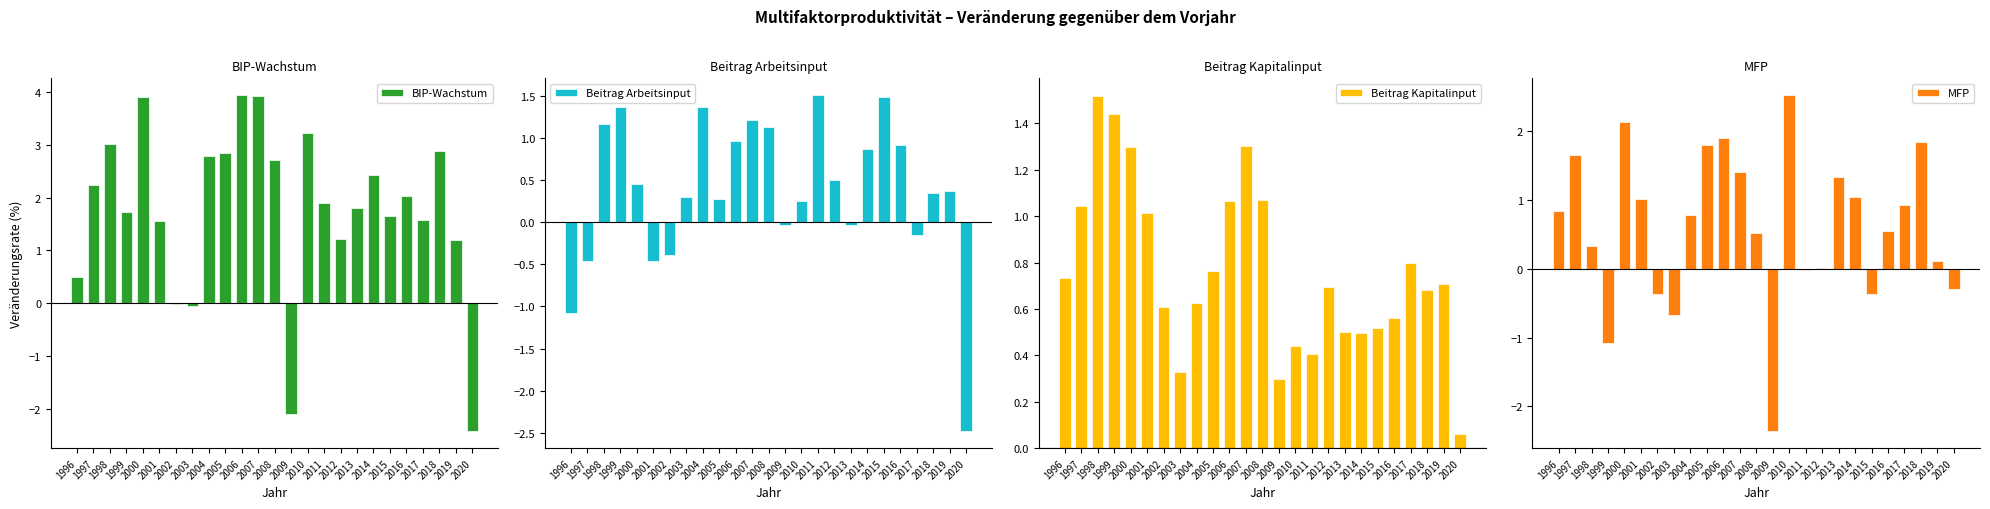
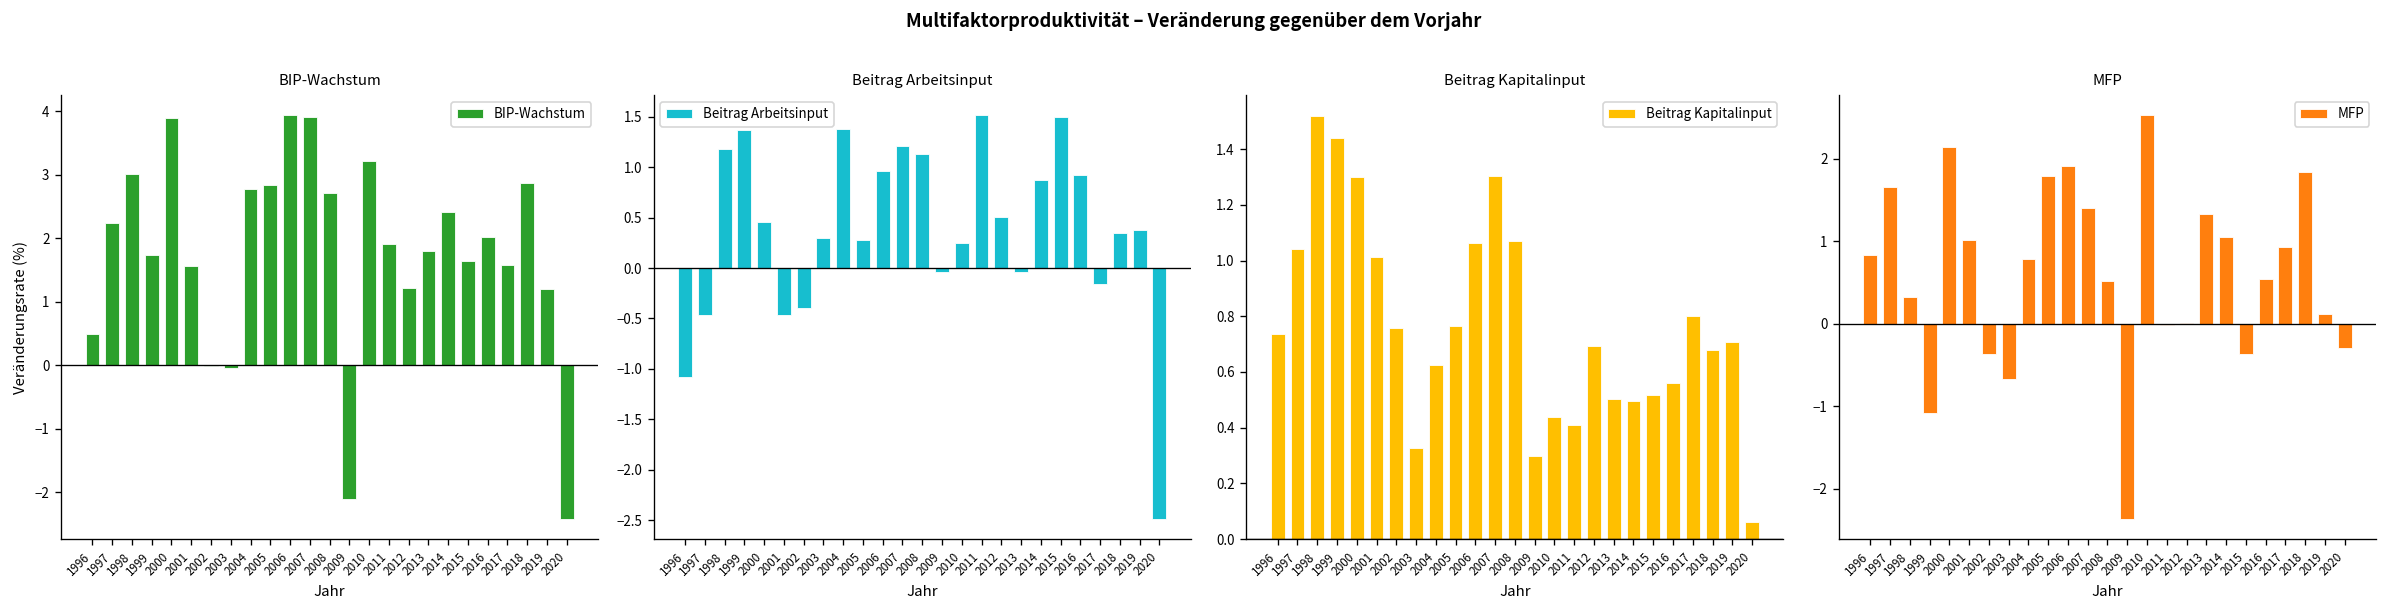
  {
    "BIP-Wachstum": {
      "1996": 0.5,
      "1997": 2.2,
      "1998": 3.0,
      "1999": 1.7,
      "2000": 3.9,
      "2001": 1.6,
      "2004": 2.8,
      "2005": 2.8,
      "2006": 3.9,
      "2007": 3.9,
      "2008": 2.7,
      "2009": -2.1,
      "2010": 3.2,
      "2011": 1.9,
      "2012": 1.2,
      "2013": 1.8,
      "2014": 2.4,
      "2015": 1.6,
      "2016": 2.0,
      "2017": 1.6,
      "2018": 2.9,
      "2019": 1.2,
      "2020": -2.4
    },
    "Beitrag Arbeitsinput": {
      "1996": -1.1,
      "1997": -0.5,
      "1998": 1.2,
      "1999": 1.4,
      "2000": 0.5,
      "2001": -0.5,
      "2002": -0.4,
      "2003": 0.3,
      "2004": 1.4,
      "2005": 0.3,
      "2006": 1.0,
      "2007": 1.2,
      "2008": 1.1,
      "2009": 0.0,
      "2010": 0.2,
      "2011": 1.5,
      "2012": 0.5,
      "2013": 0.0,
      "2014": 0.9,
      "2015": 1.5,
      "2016": 0.9,
      "2017": -0.2,
      "2018": 0.3,
      "2019": 0.4,
      "2020": -2.5
    },
    "Beitrag Kapitalinput": {
      "1996": 0.73,
      "1997": 1.04,
      "1998": 1.52,
      "1999": 1.44,
      "2000": 1.30,
      "2001": 1.01,
-     "2002": 0.61,
+     "2002": 0.76,
      "2003": 0.33,
      "2004": 0.63,
      "2005": 0.77,
      "2006": 1.06,
      "2007": 1.30,
      "2008": 1.07,
      "2009": 0.30,
      "2010": 0.44,
      "2011": 0.41,
      "2012": 0.69,
      "2013": 0.50,
      "2014": 0.50,
      "2015": 0.52,
      "2016": 0.56,
      "2017": 0.80,
      "2018": 0.68,
      "2019": 0.71,
      "2020": 0.06
    },
    "MFP": {
      "1996": 0.8,
      "1997": 1.7,
      "1998": 0.3,
      "1999": -1.1,
      "2000": 2.1,
      "2001": 1.0,
      "2002": -0.4,
      "2003": -0.7,
      "2004": 0.8,
      "2005": 1.8,
      "2006": 1.9,
      "2007": 1.4,
      "2008": 0.5,
      "2009": -2.4,
      "2010": 2.5,
      "2013": 1.3,
      "2014": 1.0,
      "2015": -0.4,
      "2016": 0.5,
      "2017": 0.9,
      "2018": 1.8,
      "2019": 0.1,
      "2020": -0.3
    }
  }
